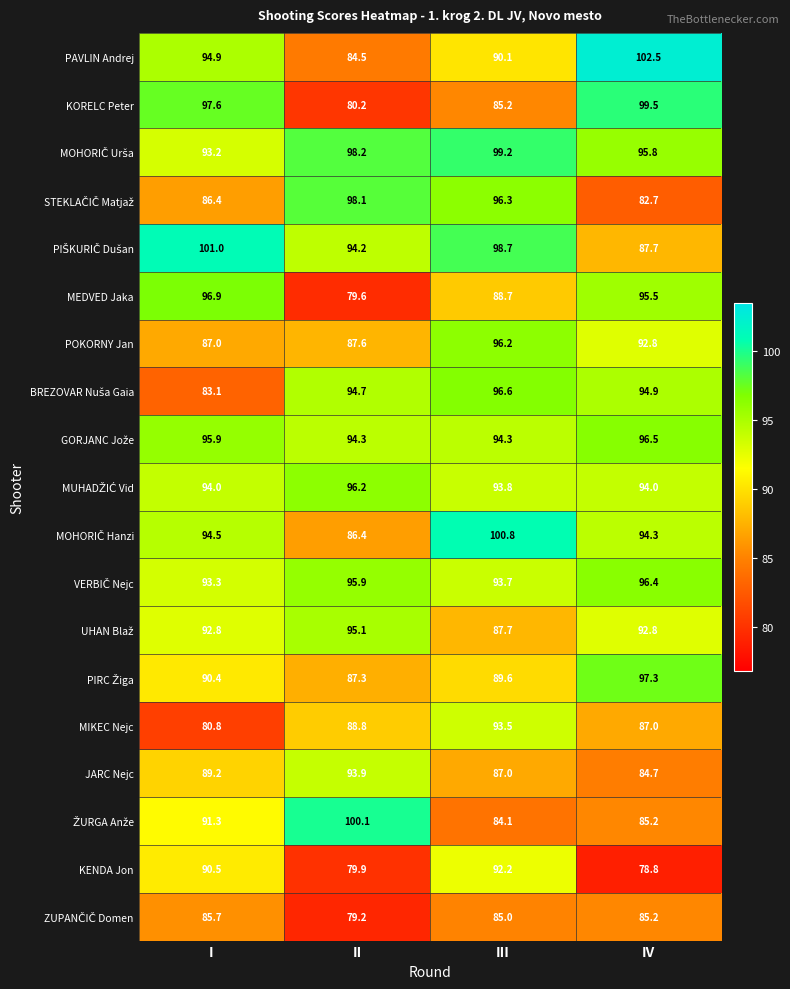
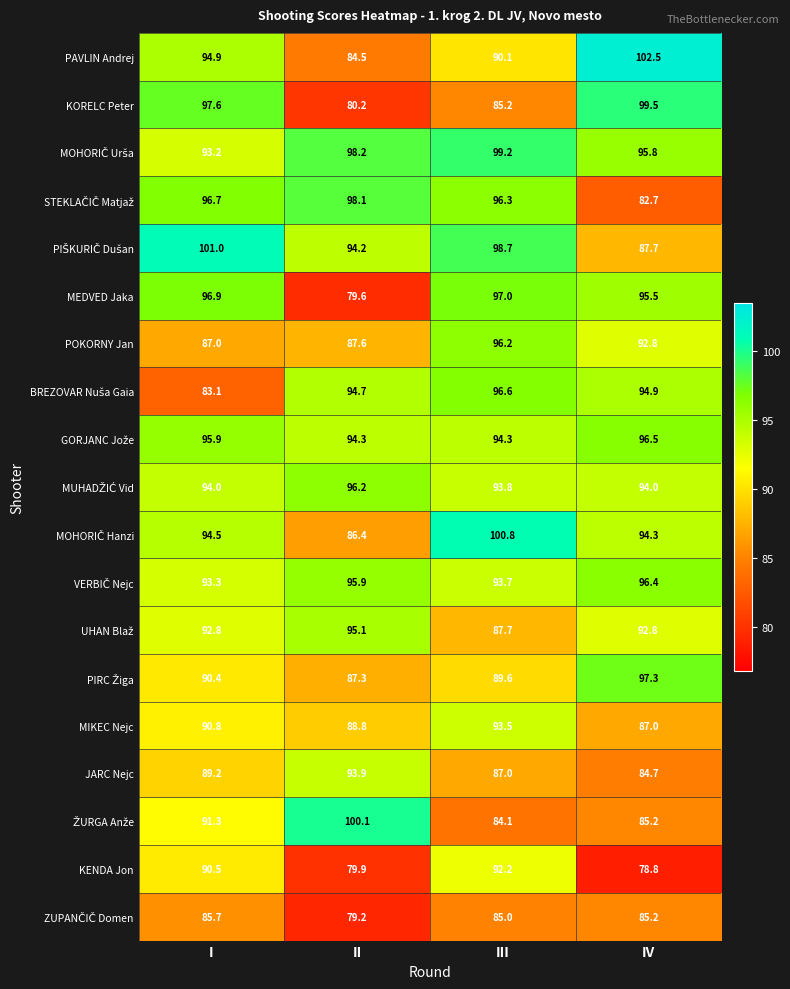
  {
    "PAVLIN Andrej": {
      "I": 94.9,
      "II": 84.5,
      "III": 90.1,
      "IV": 102.5
    },
    "KORELC Peter": {
      "I": 97.6,
      "II": 80.2,
      "III": 85.2,
      "IV": 99.5
    },
    "MOHORIČ Urša": {
      "I": 93.2,
      "II": 98.2,
      "III": 99.2,
      "IV": 95.8
    },
    "STEKLAČIČ Matjaž": {
-     "I": 86.4,
+     "I": 96.7,
      "II": 98.1,
      "III": 96.3,
      "IV": 82.7
    },
    "PIŠKURIČ Dušan": {
      "I": 101.0,
      "II": 94.2,
      "III": 98.7,
      "IV": 87.7
    },
    "MEDVED Jaka": {
      "I": 96.9,
      "II": 79.6,
-     "III": 88.7,
+     "III": 97.0,
      "IV": 95.5
    },
    "POKORNY Jan": {
      "I": 87.0,
      "II": 87.6,
      "III": 96.2,
      "IV": 92.8
    },
    "BREZOVAR Nuša Gaia": {
      "I": 83.1,
      "II": 94.7,
      "III": 96.6,
      "IV": 94.9
    },
    "GORJANC Jože": {
      "I": 95.9,
      "II": 94.3,
      "III": 94.3,
      "IV": 96.5
    },
    "MUHADŽIĆ Vid": {
      "I": 94.0,
      "II": 96.2,
      "III": 93.8,
      "IV": 94.0
    },
    "MOHORIČ Hanzi": {
      "I": 94.5,
      "II": 86.4,
      "III": 100.8,
      "IV": 94.3
    },
    "VERBIČ Nejc": {
      "I": 93.3,
      "II": 95.9,
      "III": 93.7,
      "IV": 96.4
    },
    "UHAN Blaž": {
      "I": 92.8,
      "II": 95.1,
      "III": 87.7,
      "IV": 92.8
    },
    "PIRC Žiga": {
      "I": 90.4,
      "II": 87.3,
      "III": 89.6,
      "IV": 97.3
    },
    "MIKEC Nejc": {
-     "I": 80.8,
+     "I": 90.8,
      "II": 88.8,
      "III": 93.5,
      "IV": 87.0
    },
    "JARC Nejc": {
      "I": 89.2,
      "II": 93.9,
      "III": 87.0,
      "IV": 84.7
    },
    "ŽURGA Anže": {
      "I": 91.3,
      "II": 100.1,
      "III": 84.1,
      "IV": 85.2
    },
    "KENDA Jon": {
      "I": 90.5,
      "II": 79.9,
      "III": 92.2,
      "IV": 78.8
    },
    "ZUPANČIČ Domen": {
      "I": 85.7,
      "II": 79.2,
      "III": 85.0,
      "IV": 85.2
    }
  }
